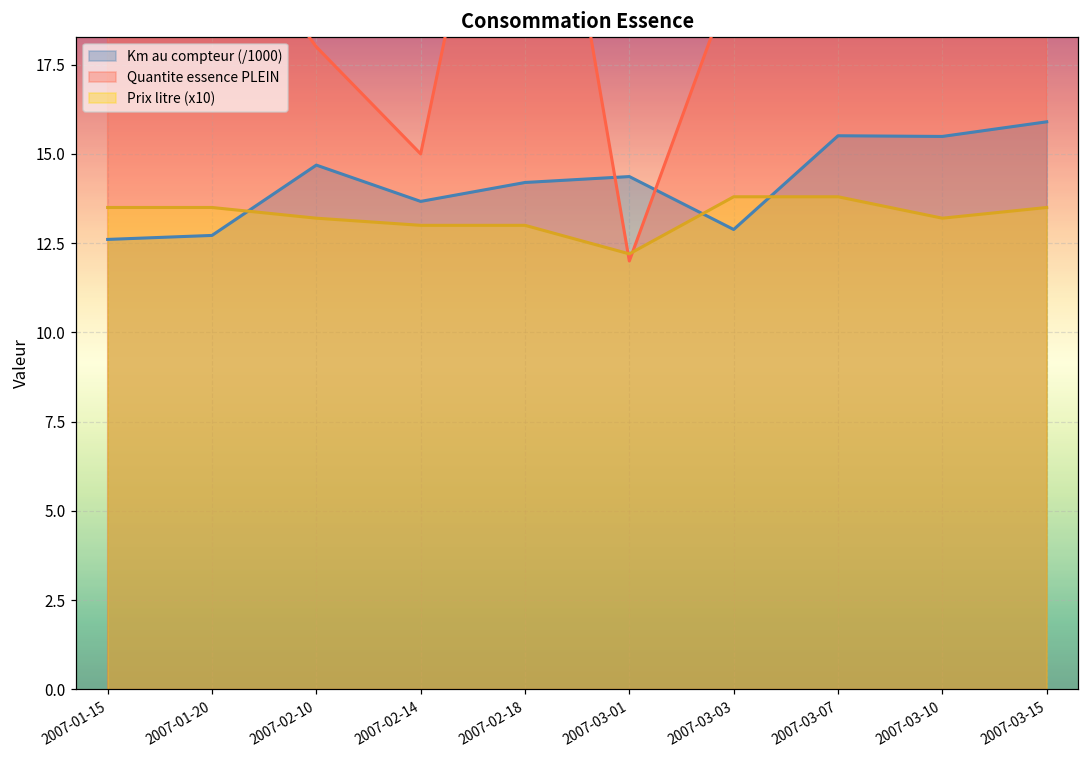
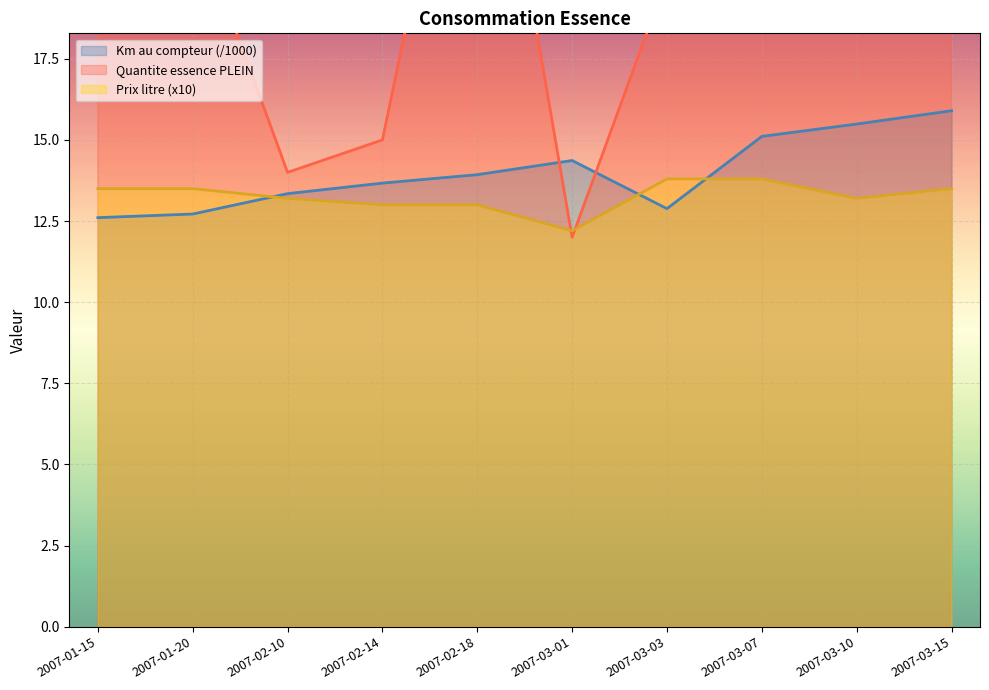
  {
    "Km au compteur (/1000)": {
      "2007-01-15": 12.6,
      "2007-01-20": 12.7,
-     "2007-02-10": 14.7,
+     "2007-02-10": 13.3,
      "2007-02-14": 13.7,
-     "2007-02-18": 14.2,
+     "2007-02-18": 13.9,
      "2007-03-01": 14.4,
      "2007-03-03": 12.9,
-     "2007-03-07": 15.5,
+     "2007-03-07": 15.1,
      "2007-03-10": 15.5,
      "2007-03-15": 15.9
    },
    "Quantite essence PLEIN": {
-     "2007-02-10": 18,
+     "2007-02-10": 14,
      "2007-02-14": 15,
      "2007-03-01": 12
    },
    "Prix litre (x10)": {
      "2007-01-15": 13.5,
      "2007-01-20": 13.5,
      "2007-02-10": 13.2,
      "2007-02-14": 13.0,
      "2007-02-18": 13.0,
      "2007-03-01": 12.2,
      "2007-03-03": 13.8,
      "2007-03-07": 13.8,
      "2007-03-10": 13.2,
      "2007-03-15": 13.5
    }
  }
